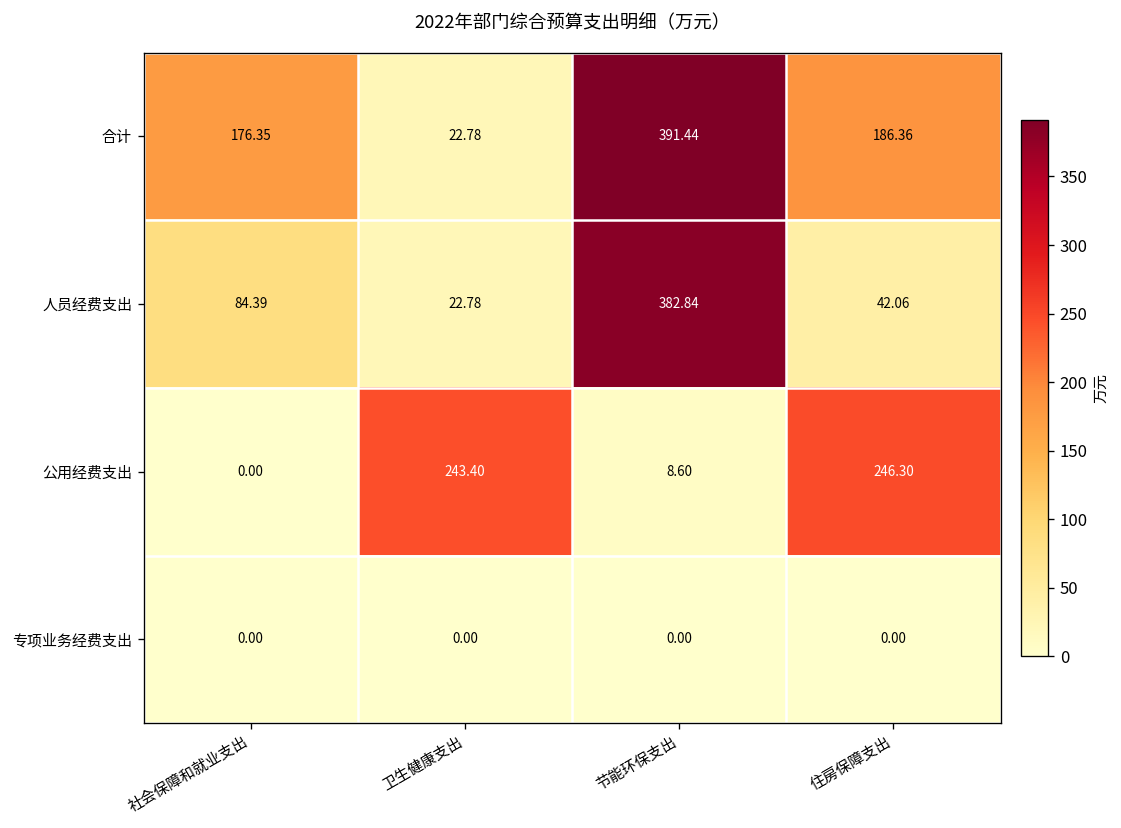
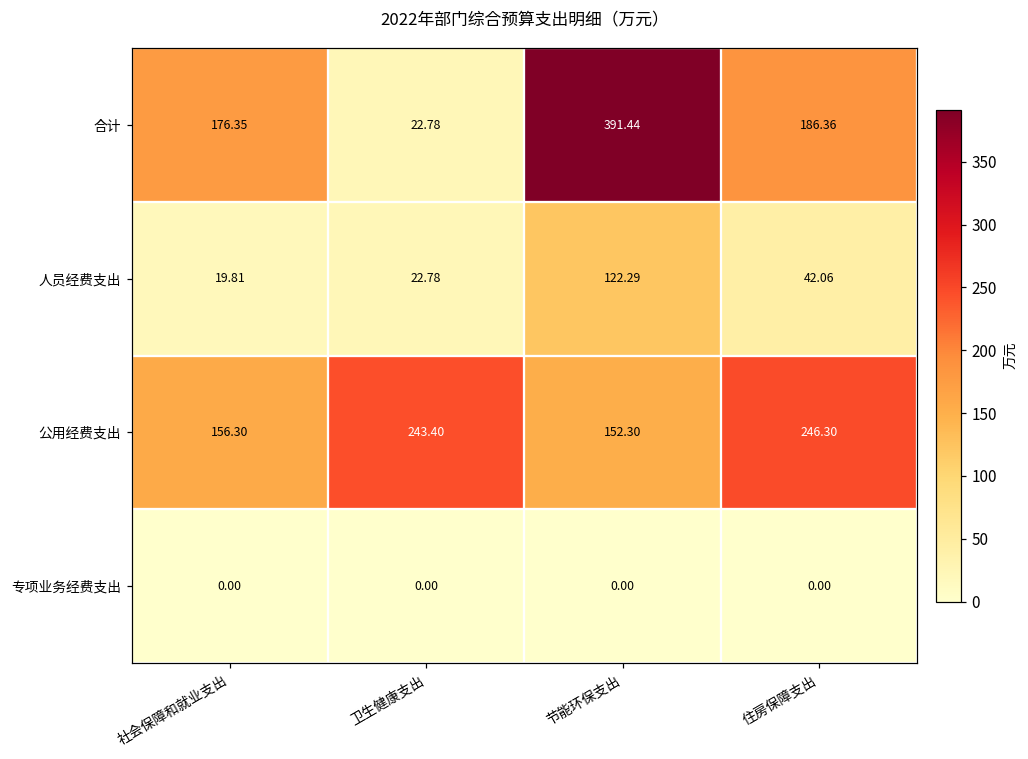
  {
    "合计": {
      "社会保障和就业支出": 176.35,
      "卫生健康支出": 22.78,
      "节能环保支出": 391.44,
      "住房保障支出": 186.36
    },
    "人员经费支出": {
-     "社会保障和就业支出": 84.39,
+     "社会保障和就业支出": 19.81,
      "卫生健康支出": 22.78,
-     "节能环保支出": 382.84,
+     "节能环保支出": 122.29,
      "住房保障支出": 42.06
    },
    "公用经费支出": {
-     "社会保障和就业支出": 0.00,
+     "社会保障和就业支出": 156.30,
      "卫生健康支出": 243.40,
-     "节能环保支出": 8.60,
+     "节能环保支出": 152.30,
      "住房保障支出": 246.30
    },
    "专项业务经费支出": {
      "社会保障和就业支出": 0.00,
      "卫生健康支出": 0.00,
      "节能环保支出": 0.00,
      "住房保障支出": 0.00
    }
  }
